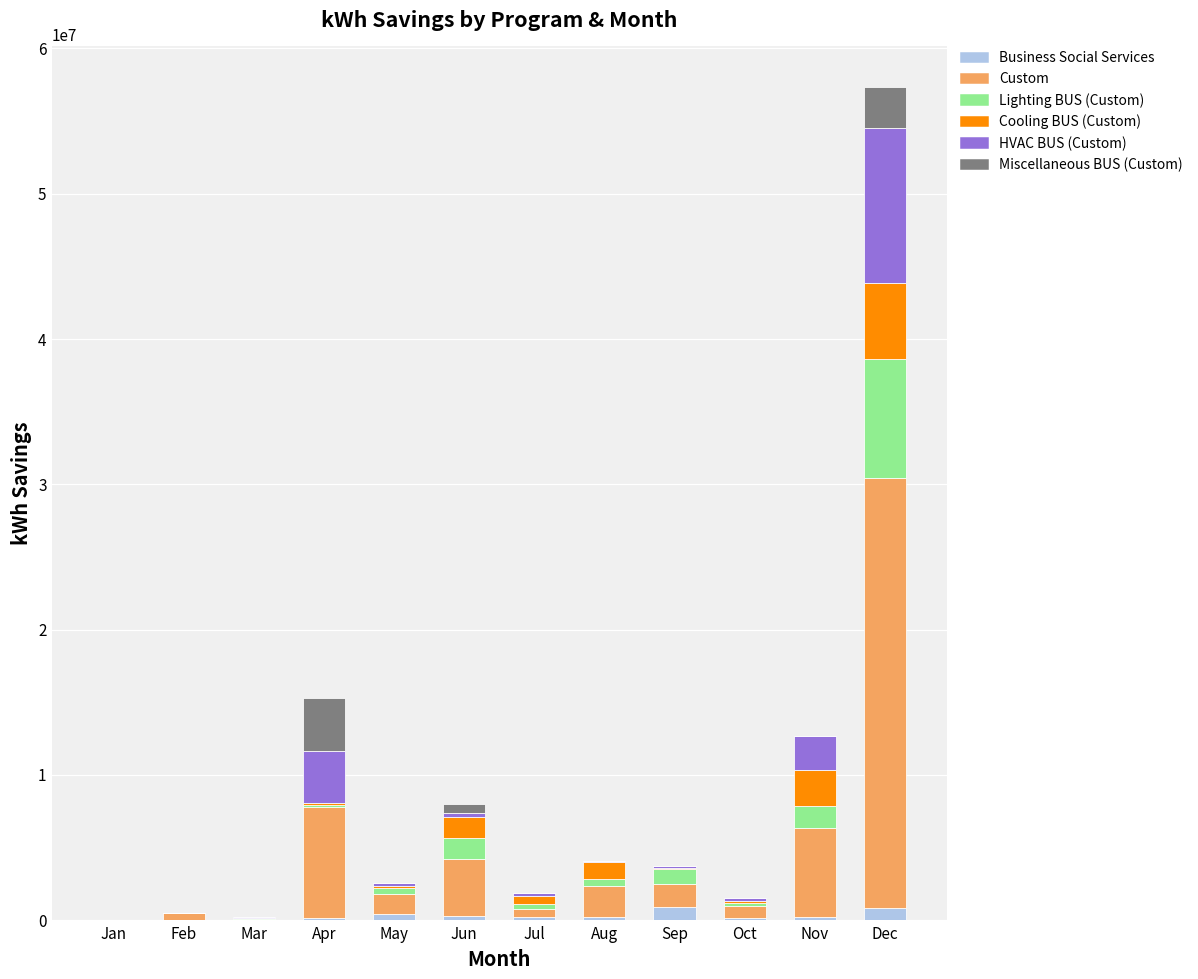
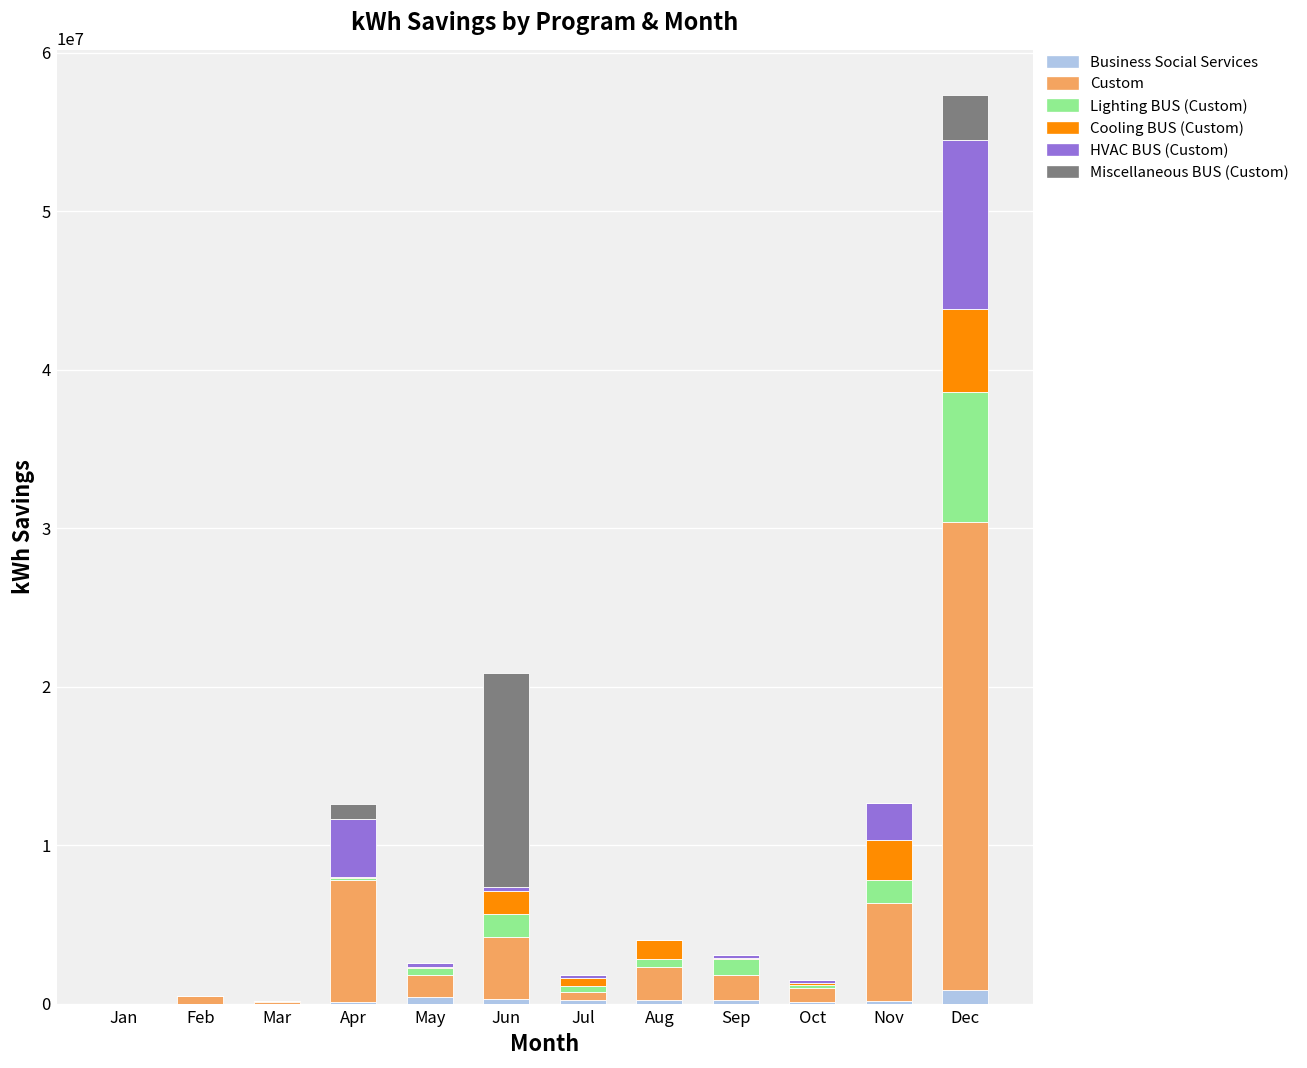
  {
    "Business Social Services": {
      "Jan": 0,
      "Feb": 0,
      "Mar": 0,
      "May": 400000,
      "Jun": 300000,
      "Jul": 200000,
      "Aug": 200000,
-     "Sep": 900000,
+     "Sep": 200000,
      "Nov": 200000,
      "Dec": 800000
    },
    "Custom": {
      "Jan": 0,
      "Feb": 500000,
      "Apr": 7700000,
      "May": 1400000,
      "Jun": 3900000,
      "Jul": 500000,
      "Aug": 2100000,
      "Sep": 1600000,
      "Oct": 900000,
      "Nov": 6200000,
      "Dec": 29600000
    },
    "Lighting BUS (Custom)": {
      "Jan": 0,
      "May": 400000,
      "Jun": 1400000,
      "Jul": 400000,
      "Aug": 500000,
      "Sep": 1000000,
      "Oct": 200000,
      "Nov": 1500000,
      "Dec": 8200000
    },
    "Cooling BUS (Custom)": {
      "Jan": 0,
      "Jun": 1500000,
      "Jul": 500000,
      "Aug": 1200000,
      "Nov": 2500000,
      "Dec": 5200000
    },
    "HVAC BUS (Custom)": {
      "Jan": 0,
      "Feb": 0,
      "Apr": 3600000,
      "May": 200000,
      "Jun": 300000,
      "Jul": 200000,
      "Sep": 200000,
      "Oct": 200000,
      "Nov": 2300000,
      "Dec": 10700000
    },
    "Miscellaneous BUS (Custom)": {
      "Jan": 0,
      "Feb": 0,
      "Mar": 0,
-     "Apr": 3600000,
+     "Apr": 900000,
      "May": 0,
-     "Jun": 600000,
+     "Jun": 13500000,
      "Jul": 0,
      "Aug": 0,
      "Sep": 0,
      "Oct": 0,
      "Nov": 0,
      "Dec": 2800000
    }
  }
